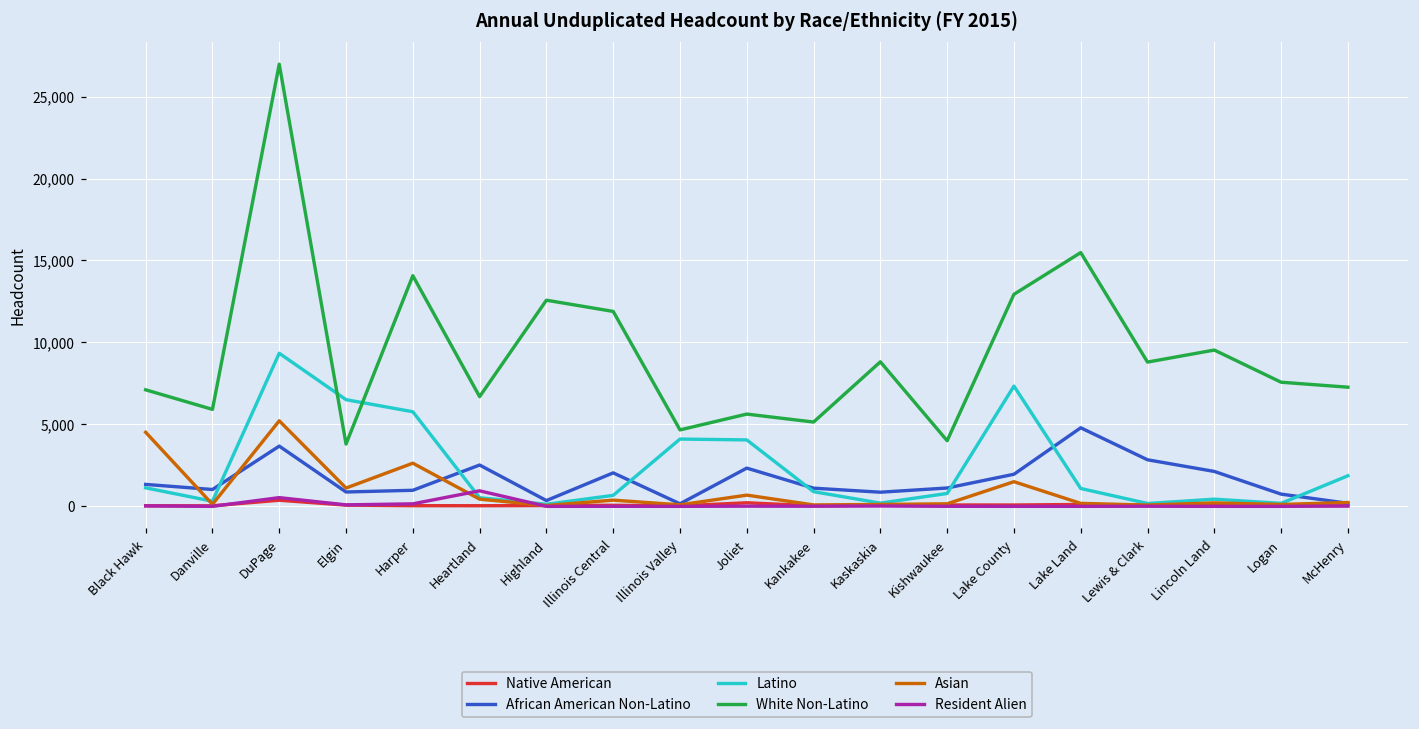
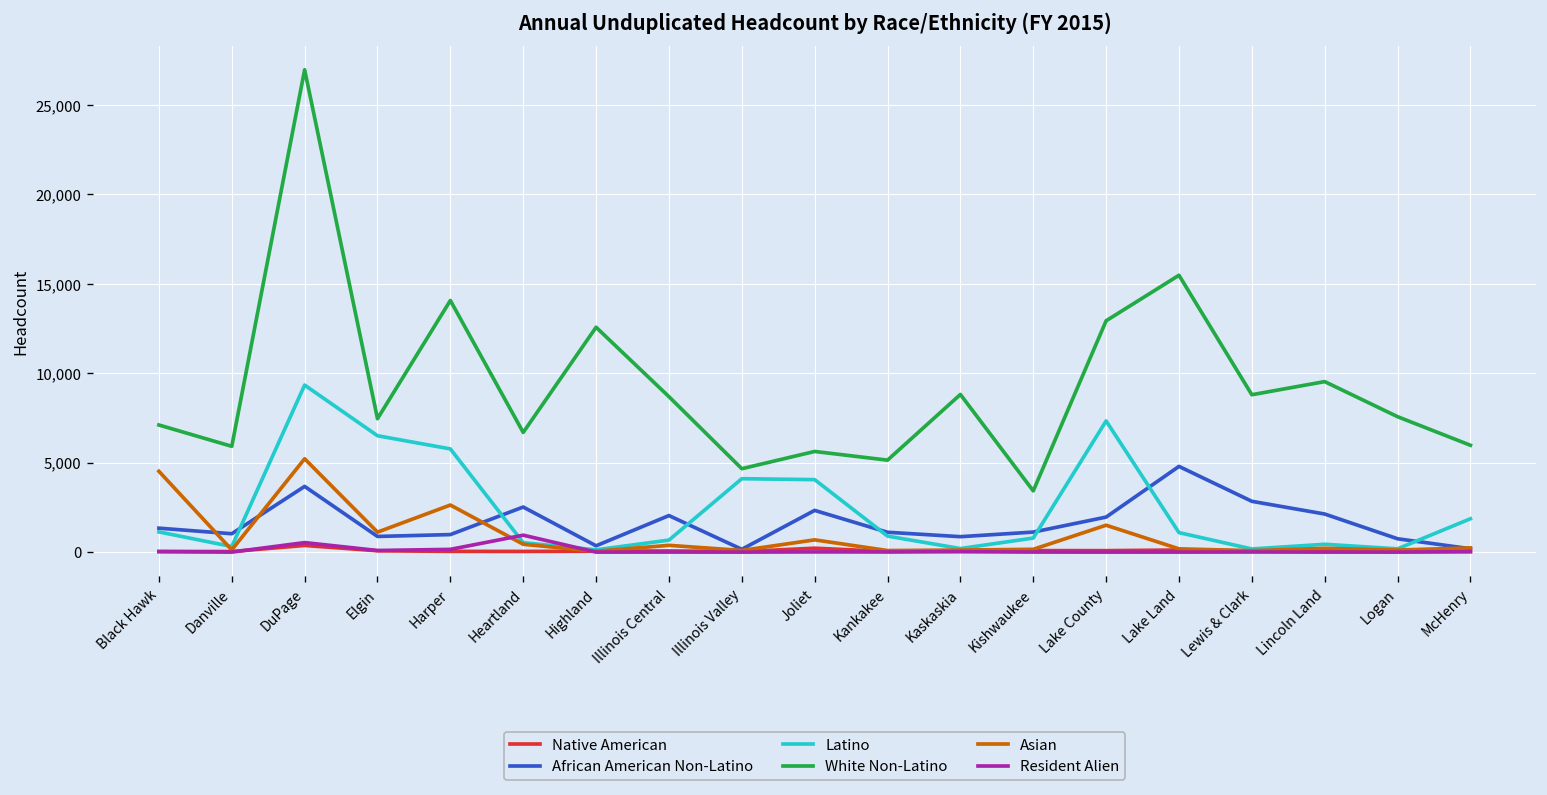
  {
    "Native American": {
      "Heartland": "0",
      "Joliet": "200"
    },
    "African American Non-Latino": {
      "Black Hawk": "1,300",
      "Danville": "1,000",
      "DuPage": "3,700",
      "Elgin": "900",
      "Harper": "1,000",
      "Heartland": "2,500",
      "Highland": "400",
      "Illinois Central": "2,000",
      "Joliet": "2,300",
      "Kankakee": "1,100",
      "Kaskaskia": "900",
      "Kishwaukee": "1,100",
      "Lake County": "2,000",
      "Lake Land": "4,800",
      "Lewis & Clark": "2,800",
      "Lincoln Land": "2,100",
      "Logan": "700"
    },
    "Latino": {
      "Black Hawk": "1,100",
      "Danville": "300",
      "DuPage": "9,300",
      "Elgin": "6,500",
      "Harper": "5,800",
      "Illinois Central": "700",
      "Illinois Valley": "4,100",
      "Joliet": "4,100",
      "Kankakee": "900",
      "Kishwaukee": "800",
      "Lake County": "7,300",
      "Lake Land": "1,100",
      "Lincoln Land": "400",
      "McHenry": "1,900"
    },
    "White Non-Latino": {
      "Black Hawk": "7,100",
      "Danville": "5,900",
      "DuPage": "27,000",
-     "Elgin": "3,800",
+     "Elgin": "7,500",
      "Harper": "14,100",
      "Heartland": "6,700",
      "Highland": "12,600",
-     "Illinois Central": "11,900",
+     "Illinois Central": "8,700",
      "Illinois Valley": "4,700",
      "Joliet": "5,600",
      "Kankakee": "5,100",
      "Kaskaskia": "8,800",
-     "Kishwaukee": "4,000",
+     "Kishwaukee": "3,400",
      "Lake County": "12,900",
      "Lake Land": "15,500",
      "Lewis & Clark": "8,800",
      "Lincoln Land": "9,500",
      "Logan": "7,600",
-     "McHenry": "7,300"
+     "McHenry": "6,000"
    },
    "Asian": {
      "Black Hawk": "4,500",
      "DuPage": "5,200",
      "Elgin": "1,100",
      "Harper": "2,600",
      "Illinois Central": "400",
      "Joliet": "700",
      "Lake County": "1,500"
    },
    "Resident Alien": {
      "Heartland": "900",
      "Joliet": "0"
    }
  }
